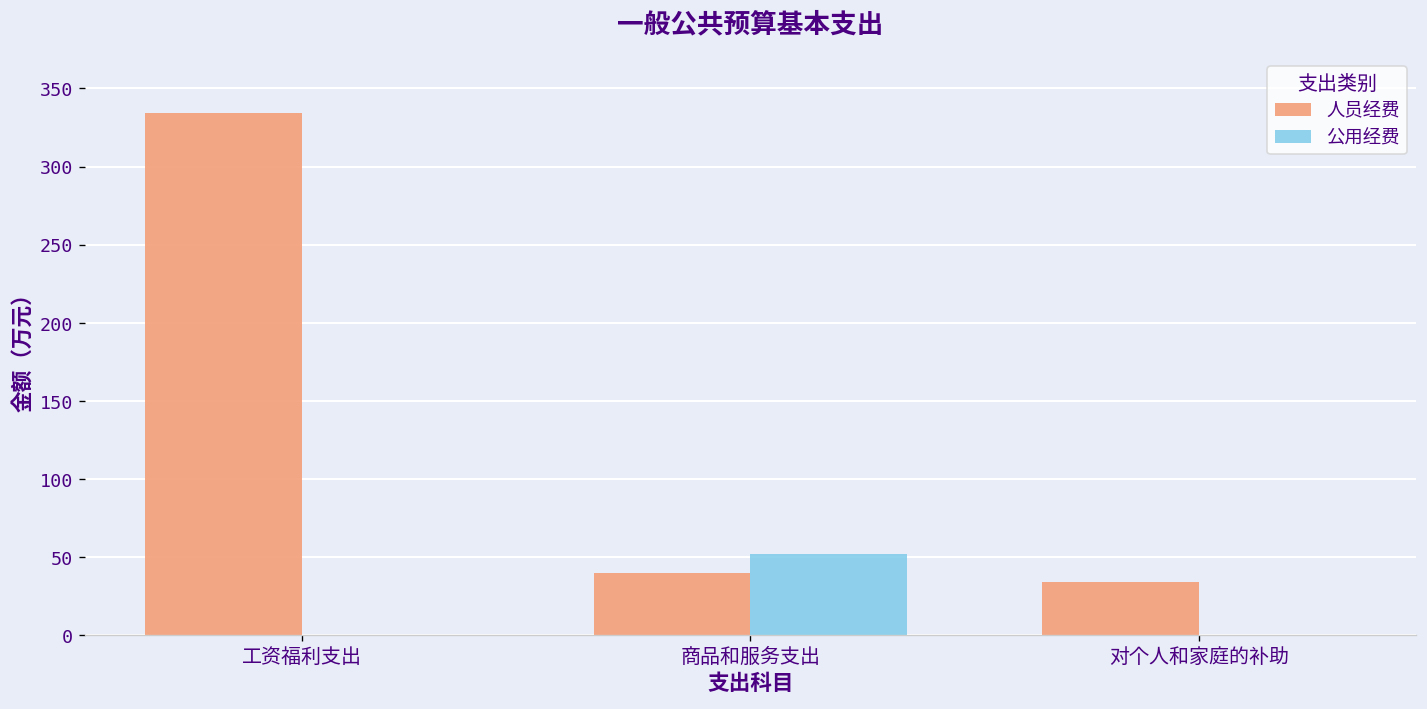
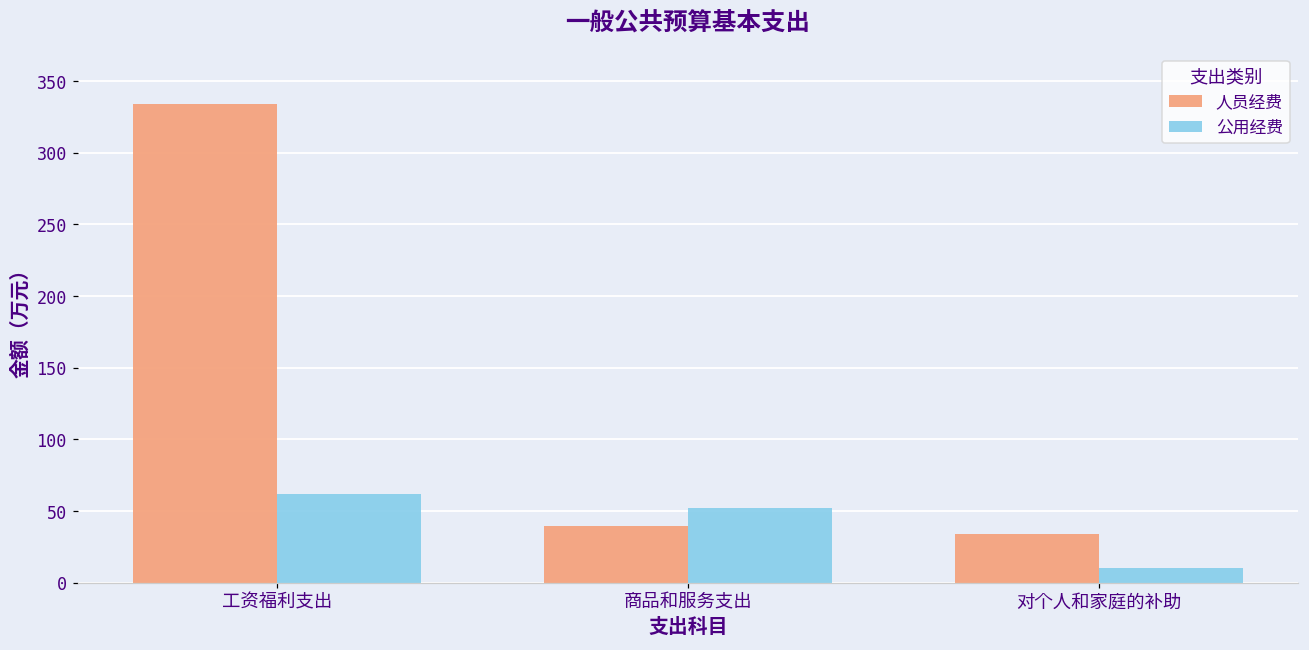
  {
    "人员经费": {
      "工资福利支出": 334,
      "商品和服务支出": 40,
      "对个人和家庭的补助": 34
    },
    "公用经费": {
-     "工资福利支出": 0,
+     "工资福利支出": 62,
      "商品和服务支出": 52,
-     "对个人和家庭的补助": 0
+     "对个人和家庭的补助": 10
    }
  }
